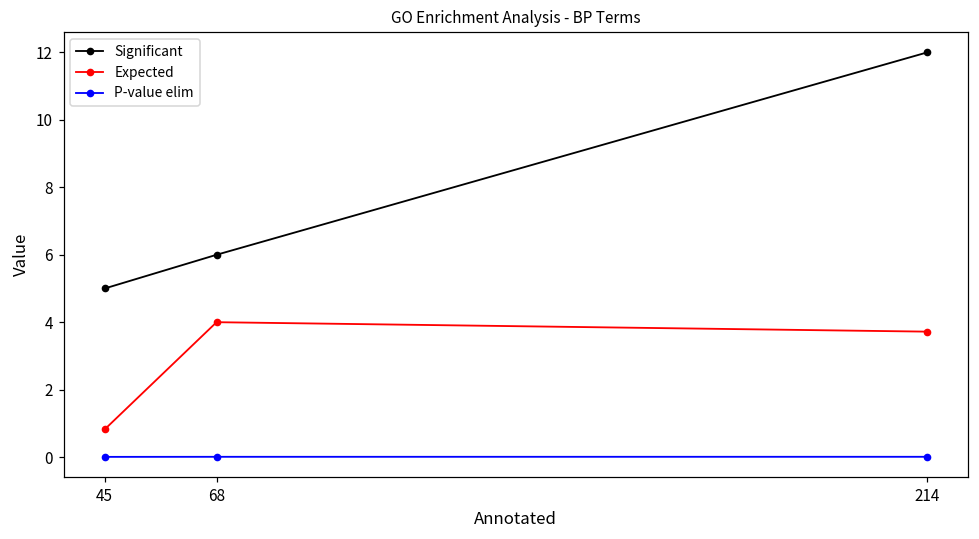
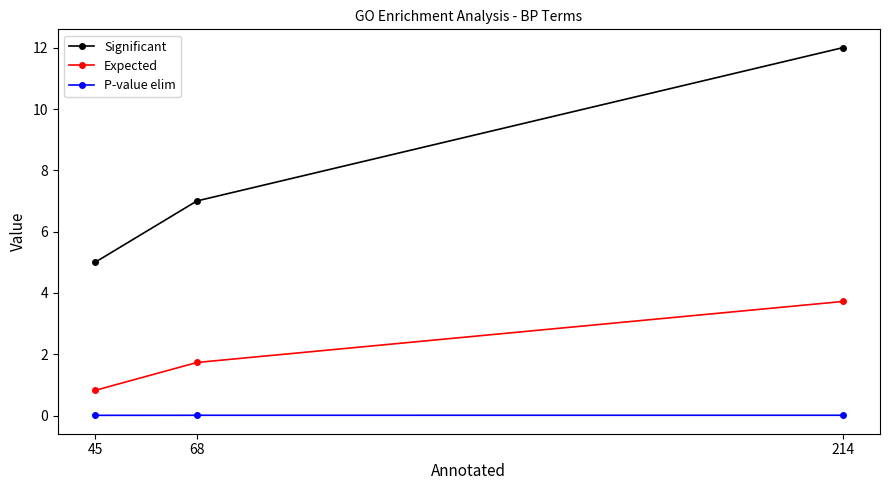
  {
    "Significant": {
      "45": 5,
-     "68": 6,
+     "68": 7,
      "214": 12
    },
    "Expected": {
      "45": 0.8,
-     "68": 4.0,
+     "68": 1.7,
      "214": 3.7
    },
    "P-value elim": {
      "45": 0.0,
      "68": 0.0,
      "214": 0.0
    }
  }
